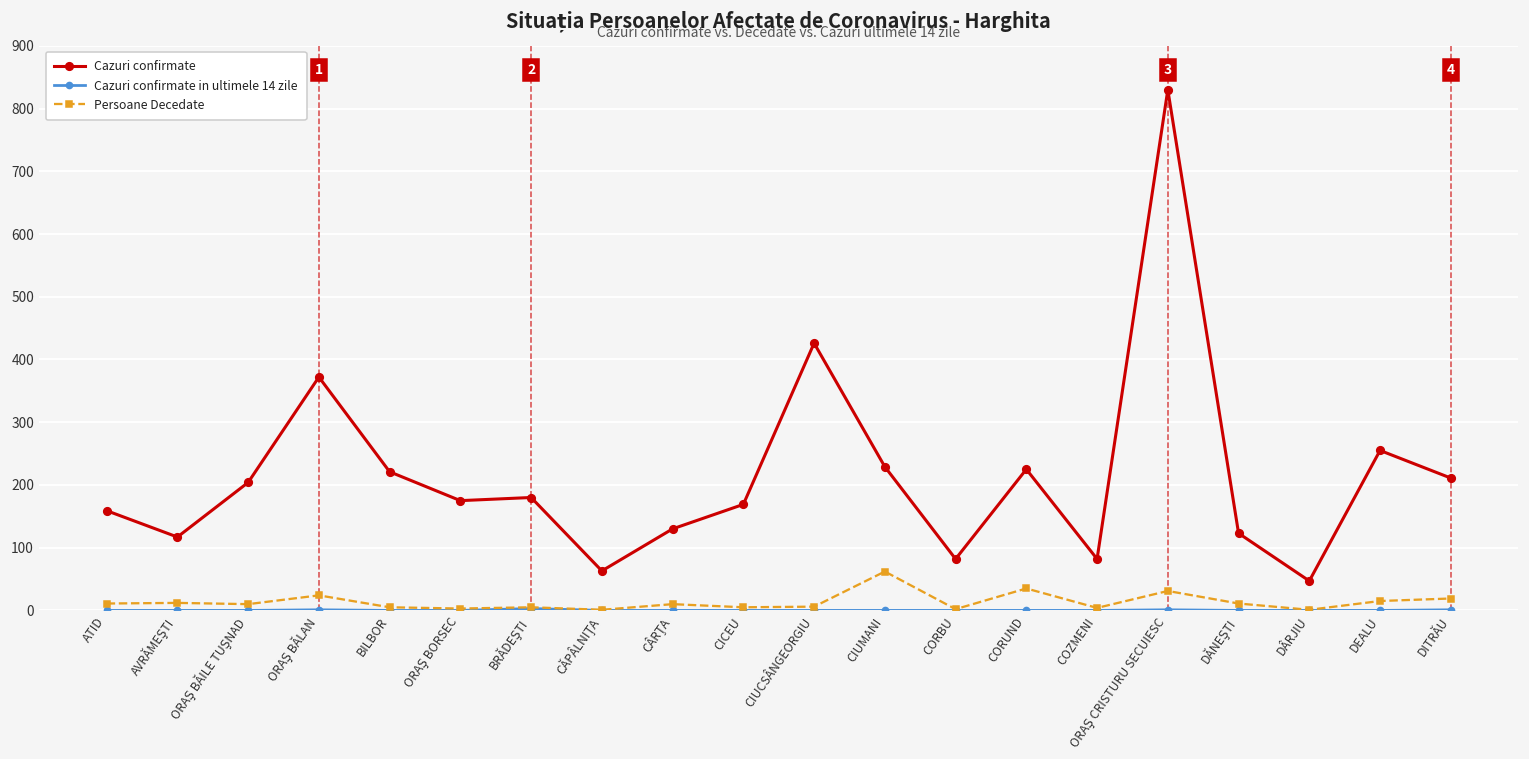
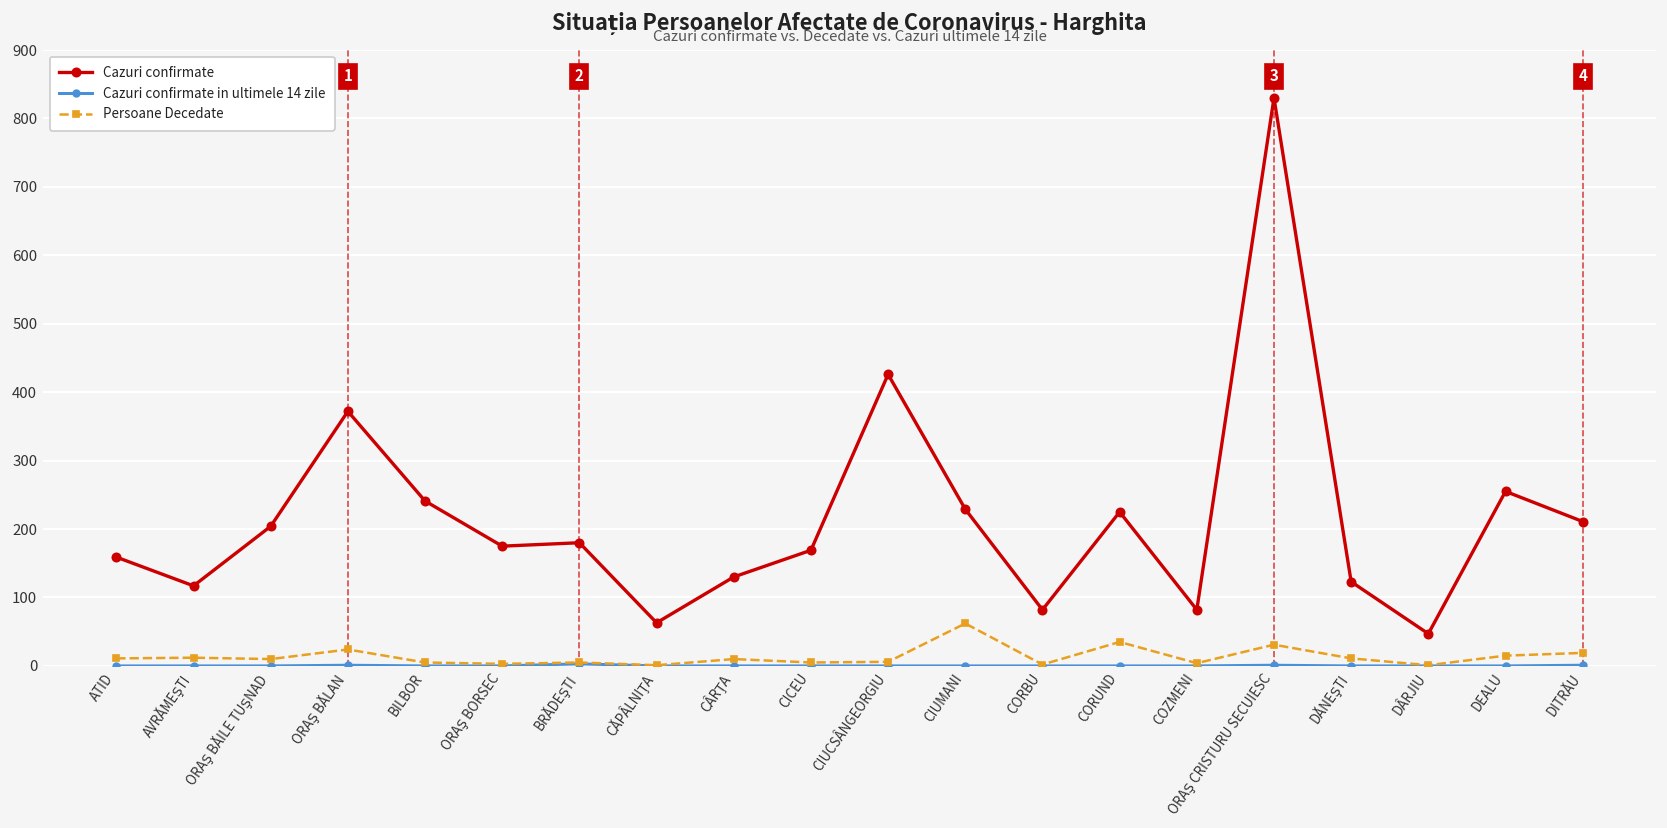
  {
    "Cazuri confirmate": {
      "ATID": 160,
      "AVRĂMEŞTI": 120,
      "ORAŞ BĂILE TUŞNAD": 200,
      "ORAŞ BĂLAN": 370,
-     "BILBOR": 220,
+     "BILBOR": 240,
      "ORAŞ BORSEC": 180,
      "BRĂDEŞTI": 180,
      "CĂPÂLNIŢA": 60,
      "CÂRŢA": 130,
      "CICEU": 170,
      "CIUCSÂNGEORGIU": 430,
      "CIUMANI": 230,
      "CORBU": 80,
      "CORUND": 230,
      "COZMENI": 80,
      "DĂNEŞTI": 120,
      "DÂRJIU": 50,
      "DEALU": 260,
      "DITRĂU": 210
    },
    "Cazuri confirmate in ultimele 14 zile": {
      "ATID": 0,
      "AVRĂMEŞTI": 0,
      "ORAŞ BĂILE TUŞNAD": 0,
      "ORAŞ BĂLAN": 0,
      "BILBOR": 0,
      "CÂRŢA": 0,
      "CICEU": 0,
      "CIUCSÂNGEORGIU": 0,
      "CIUMANI": 0,
      "CORUND": 0,
      "ORAŞ CRISTURU SECUIESC": 0,
      "DĂNEŞTI": 0,
      "DEALU": 0,
      "DITRĂU": 0
    },
    "Persoane Decedate": {
      "ATID": 10,
      "AVRĂMEŞTI": 10,
      "ORAŞ BĂILE TUŞNAD": 10,
      "ORAŞ BĂLAN": 20,
      "BILBOR": 10,
      "CÂRŢA": 10,
      "CICEU": 10,
      "CIUCSÂNGEORGIU": 10,
      "CIUMANI": 60,
      "CORUND": 40,
      "ORAŞ CRISTURU SECUIESC": 30,
      "DĂNEŞTI": 10,
      "DEALU": 20,
      "DITRĂU": 20
    }
  }
